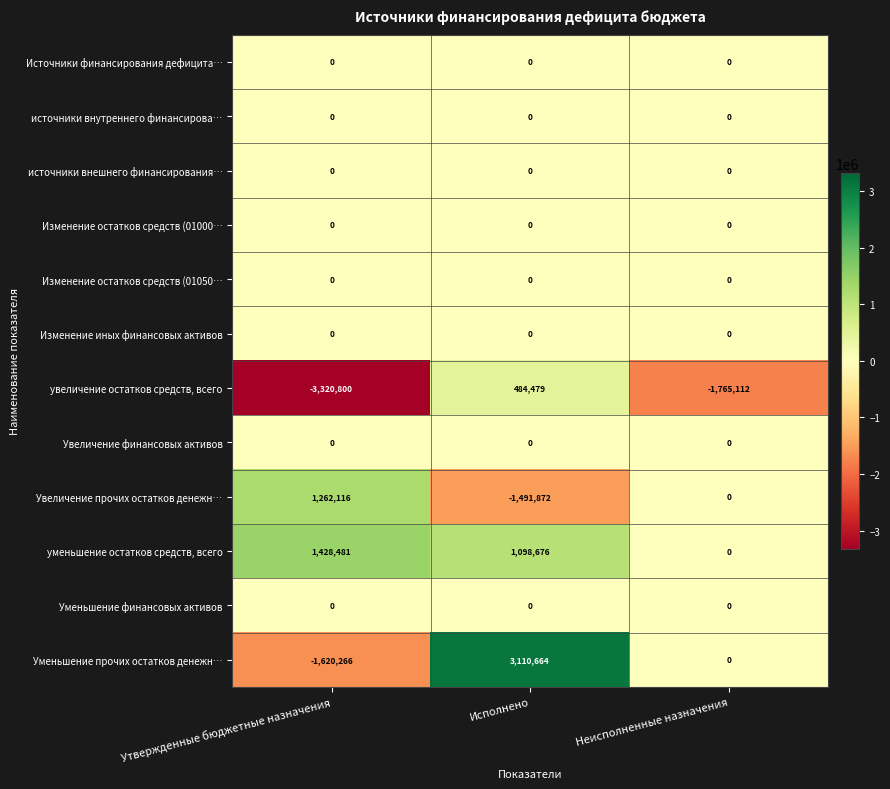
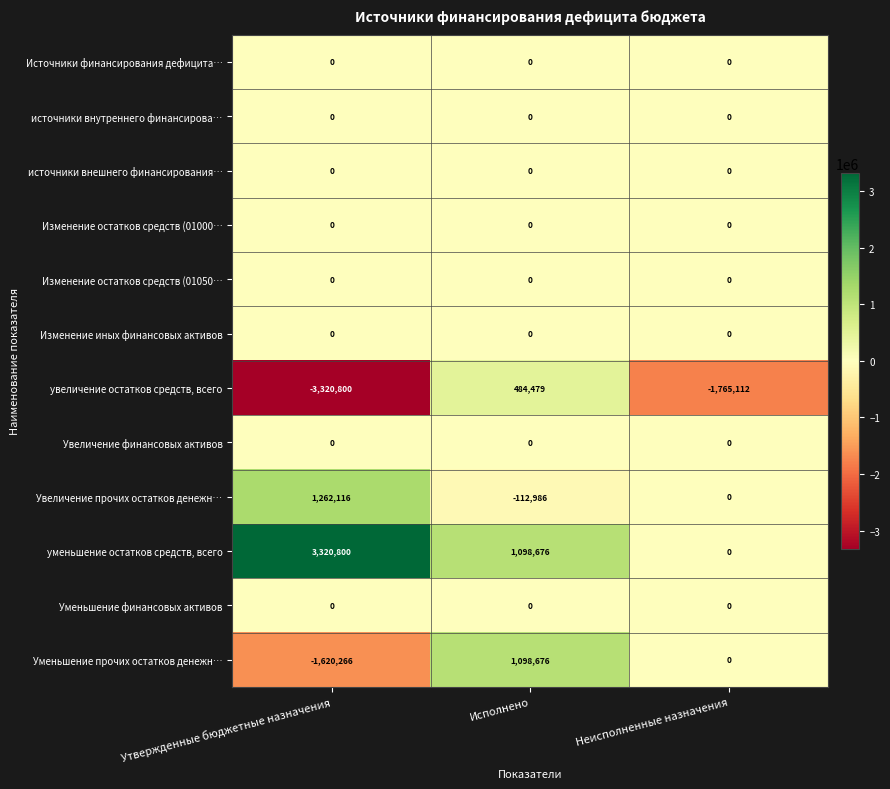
  {
    "Источники финансирования дефицита…": {
      "Утвержденные бюджетные назначения": "0",
      "Исполнено": "0",
      "Неисполненные назначения": "0"
    },
    "источники внутреннего финансирова…": {
      "Утвержденные бюджетные назначения": "0",
      "Исполнено": "0",
      "Неисполненные назначения": "0"
    },
    "источники внешнего финансирования…": {
      "Утвержденные бюджетные назначения": "0",
      "Исполнено": "0",
      "Неисполненные назначения": "0"
    },
    "Изменение остатков средств (01000…": {
      "Утвержденные бюджетные назначения": "0",
      "Исполнено": "0",
      "Неисполненные назначения": "0"
    },
    "Изменение остатков средств (01050…": {
      "Утвержденные бюджетные назначения": "0",
      "Исполнено": "0",
      "Неисполненные назначения": "0"
    },
    "Изменение иных финансовых активов": {
      "Утвержденные бюджетные назначения": "0",
      "Исполнено": "0",
      "Неисполненные назначения": "0"
    },
    "увеличение остатков средств, всего": {
      "Утвержденные бюджетные назначения": "-3,320,800",
      "Исполнено": "484,479",
      "Неисполненные назначения": "-1,765,112"
    },
    "Увеличение финансовых активов": {
      "Утвержденные бюджетные назначения": "0",
      "Исполнено": "0",
      "Неисполненные назначения": "0"
    },
    "Увеличение прочих остатков денежн…": {
      "Утвержденные бюджетные назначения": "1,262,116",
-     "Исполнено": "-1,491,872",
+     "Исполнено": "-112,986",
      "Неисполненные назначения": "0"
    },
    "уменьшение остатков средств, всего": {
-     "Утвержденные бюджетные назначения": "1,428,481",
+     "Утвержденные бюджетные назначения": "3,320,800",
      "Исполнено": "1,098,676",
      "Неисполненные назначения": "0"
    },
    "Уменьшение финансовых активов": {
      "Утвержденные бюджетные назначения": "0",
      "Исполнено": "0",
      "Неисполненные назначения": "0"
    },
    "Уменьшение прочих остатков денежн…": {
      "Утвержденные бюджетные назначения": "-1,620,266",
-     "Исполнено": "3,110,664",
+     "Исполнено": "1,098,676",
      "Неисполненные назначения": "0"
    }
  }
